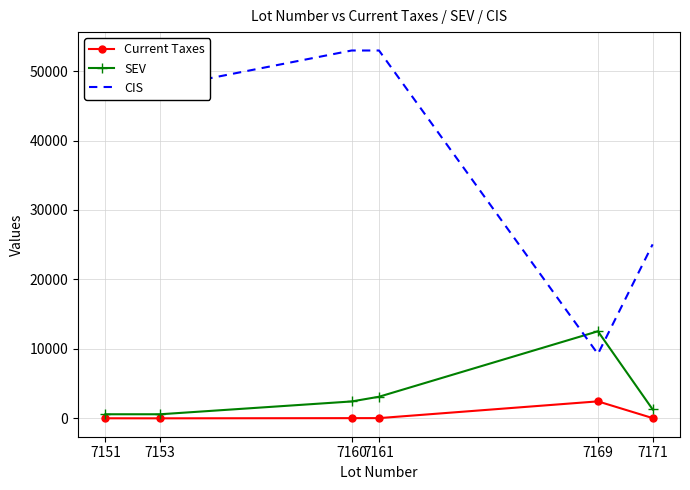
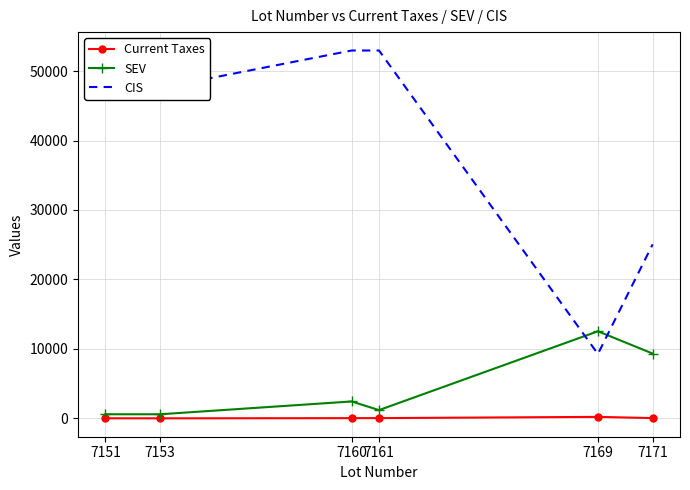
  {
    "Current Taxes": {
      "7151": 0,
      "7153": 0,
      "7160": 0,
      "7161": 0,
-     "7169": 2000,
+     "7169": 0,
      "7171": 0
    },
    "SEV": {
      "7151": 1000,
      "7153": 1000,
      "7160": 2000,
-     "7161": 3000,
+     "7161": 1000,
      "7169": 13000,
-     "7171": 1000
+     "7171": 9000
    },
    "CIS": {
      "7160": 53000,
      "7161": 53000,
      "7169": 9000,
      "7171": 25000
    }
  }
